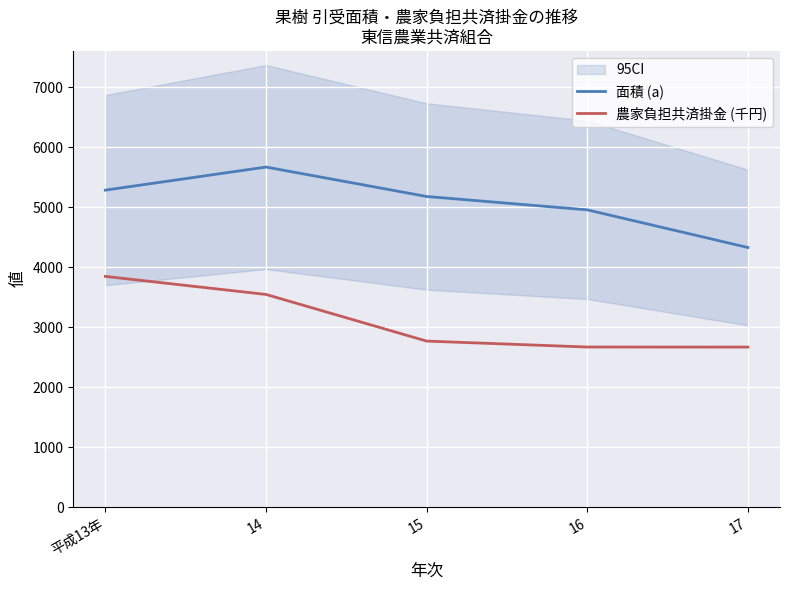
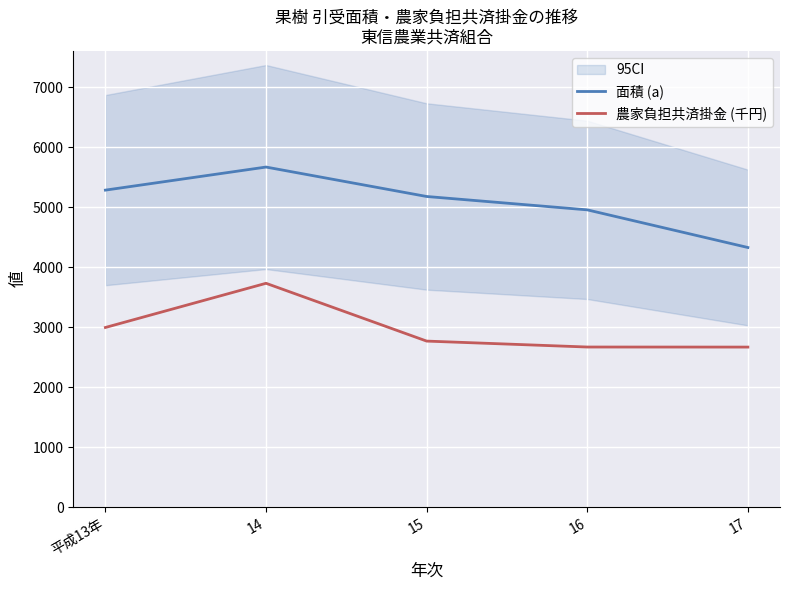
  {
    "農家負担共済掛金 (千円)": {
-     "平成13年": 3800,
-     "14": 3500,
+     "平成13年": 3000,
+     "14": 3700,
      "15": 2800,
      "16": 2700,
      "17": 2700
    }
  }
